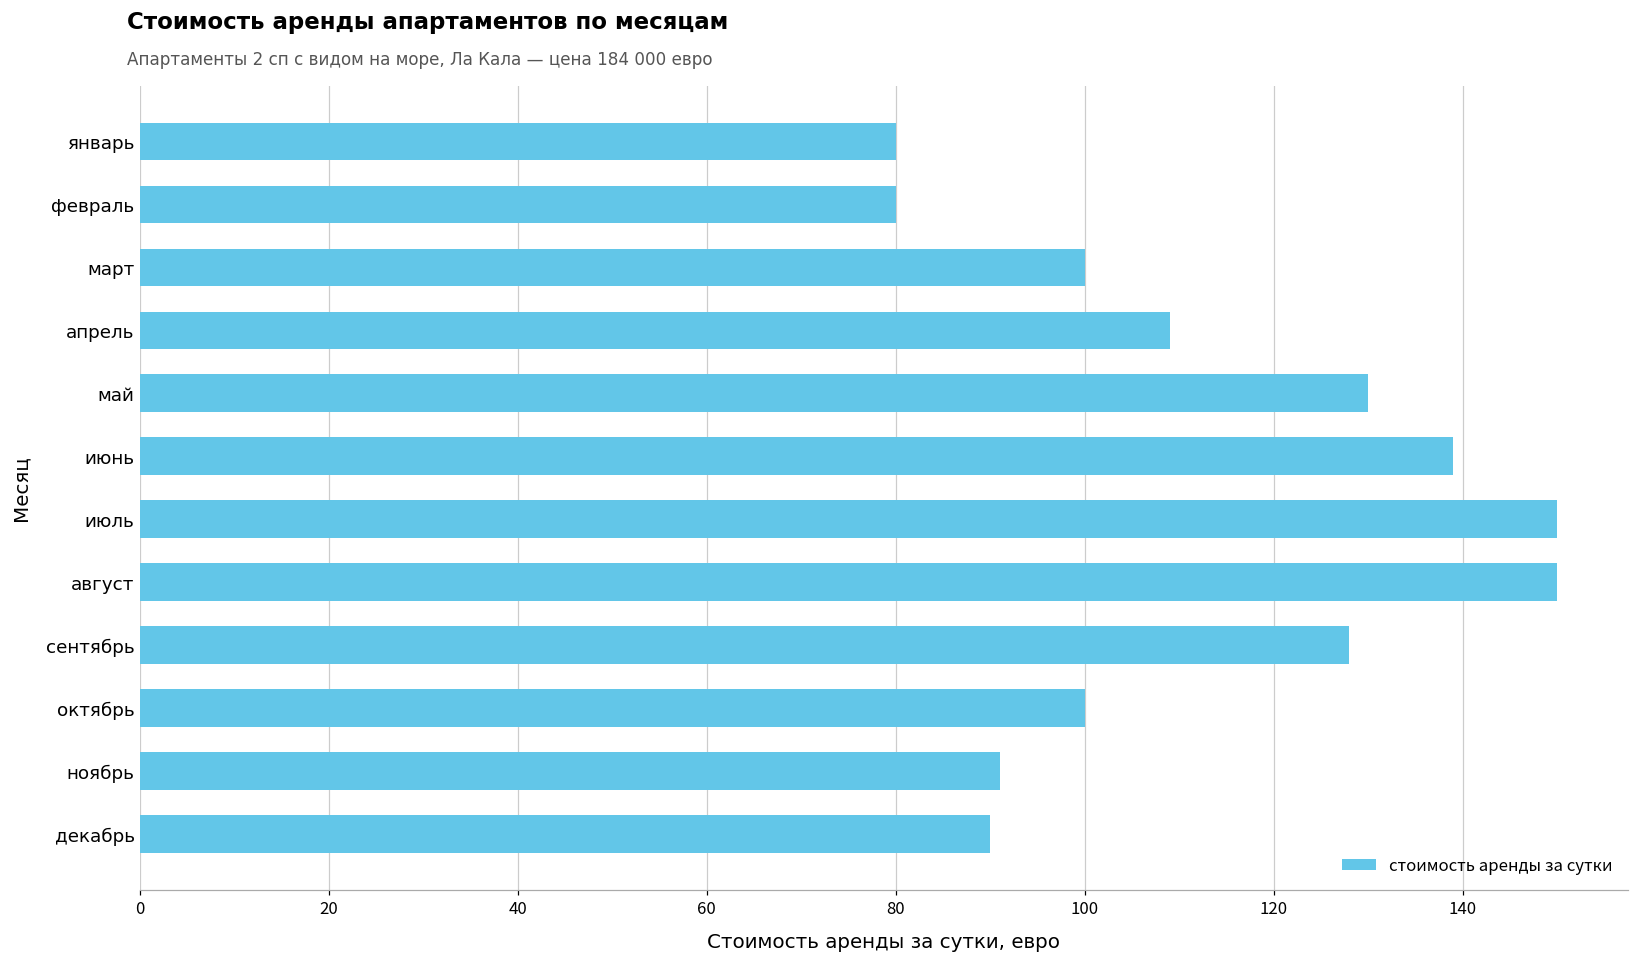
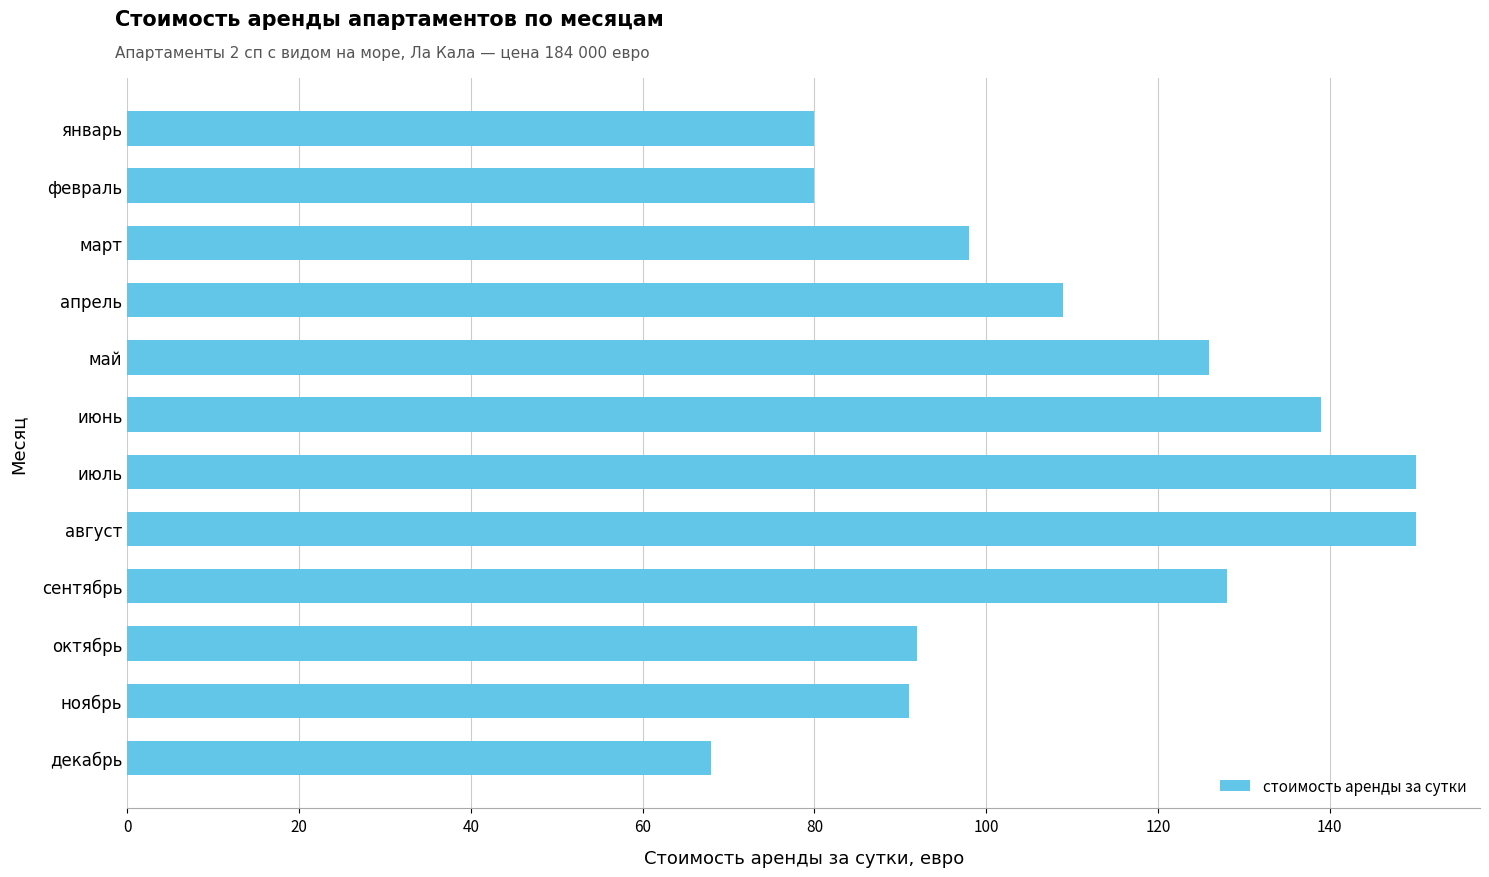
  {
    "январь": 80,
    "февраль": 80,
-   "март": 100,
+   "март": 98,
    "апрель": 109,
-   "май": 130,
+   "май": 126,
    "июнь": 139,
    "июль": 150,
    "август": 150,
    "сентябрь": 128,
-   "октябрь": 100,
+   "октябрь": 92,
    "ноябрь": 91,
-   "декабрь": 90
+   "декабрь": 68
  }
